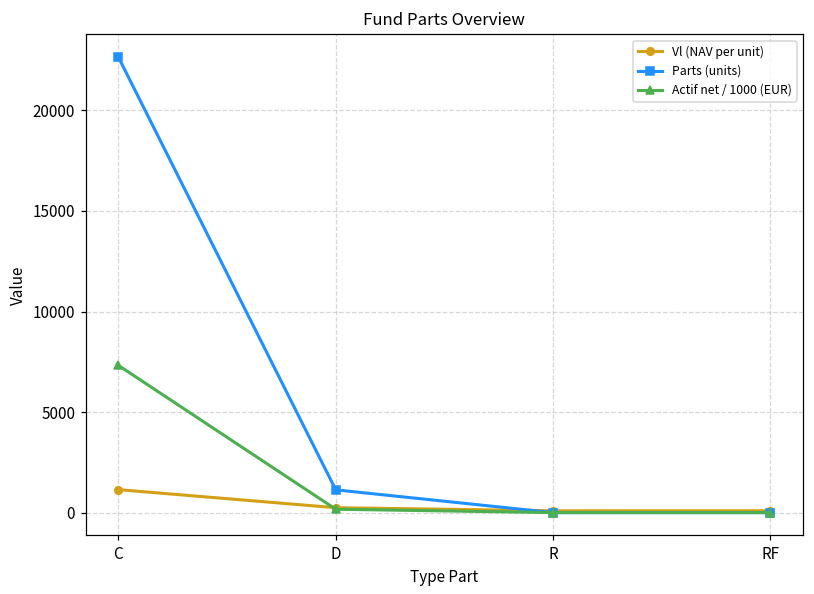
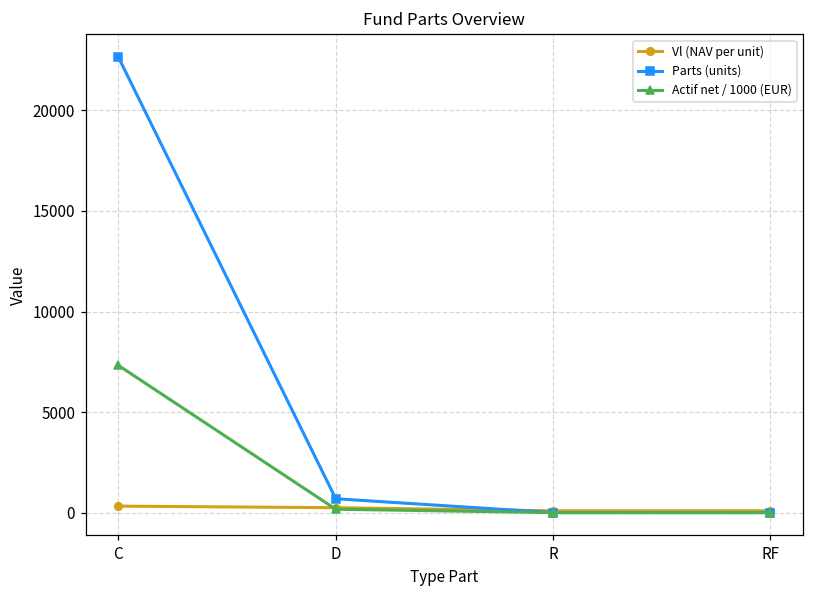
  {
    "Vl (NAV per unit)": {
-     "C": 1100
+     "C": 300
    },
    "Parts (units)": {
      "C": 22600,
-     "D": 1100
+     "D": 700
    },
    "Actif net / 1000 (EUR)": {
      "C": 7300
    }
  }
